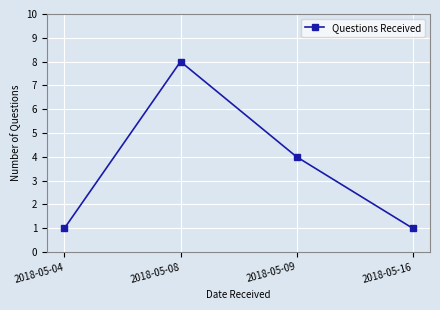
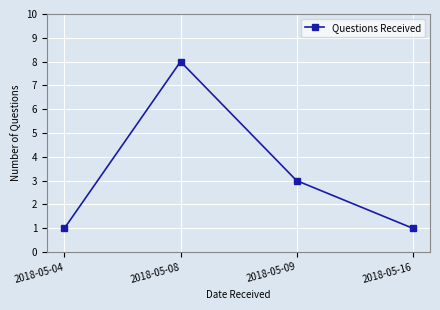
  {
    "2018-05-04": 1,
    "2018-05-08": 8,
-   "2018-05-09": 4,
+   "2018-05-09": 3,
    "2018-05-16": 1
  }
